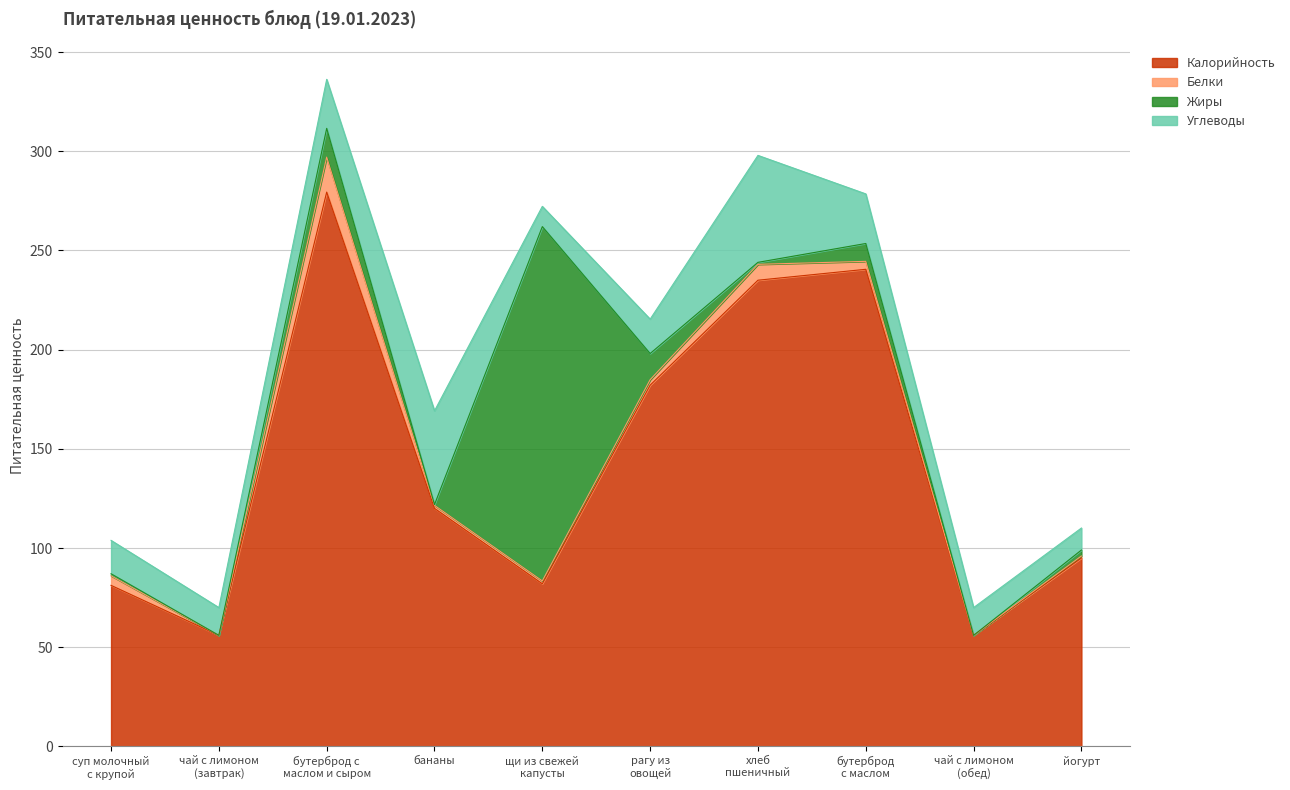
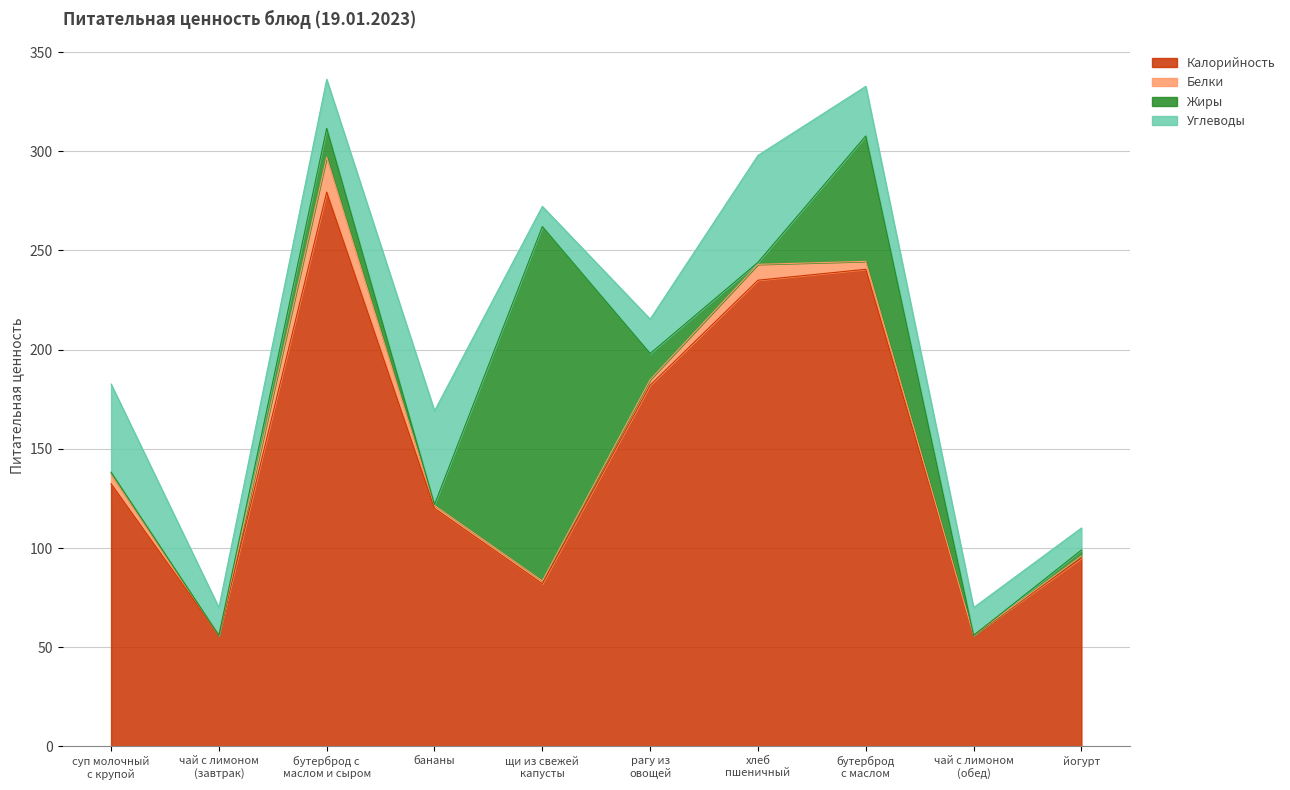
  {
    "Калорийность": {
-     "суп молочный с крупой": 81,
+     "суп молочный с крупой": 132,
      "бутерброд с маслом и сыром": 279,
      "бананы": 120,
      "щи из свежей капусты": 82,
      "рагу из овощей": 182,
      "хлеб пшеничный": 235,
      "бутерброд с маслом": 241
    },
    "Белки": {
      "бутерброд с маслом и сыром": 18,
      "щи из свежей капусты": 1,
      "рагу из овощей": 3,
      "бутерброд с маслом": 4
    },
    "Жиры": {
      "бутерброд с маслом и сыром": 15,
      "щи из свежей капусты": 179,
      "рагу из овощей": 13,
-     "бутерброд с маслом": 9,
+     "бутерброд с маслом": 63,
      "йогурт": 3
    },
    "Углеводы": {
-     "суп молочный с крупой": 17,
+     "суп молочный с крупой": 44,
      "чай с лимоном (завтрак)": 14,
      "бутерброд с маслом и сыром": 25,
      "бананы": 47,
      "щи из свежей капусты": 10,
      "рагу из овощей": 17,
      "хлеб пшеничный": 54,
      "бутерброд с маслом": 25,
      "чай с лимоном (обед)": 14,
      "йогурт": 11
    }
  }
